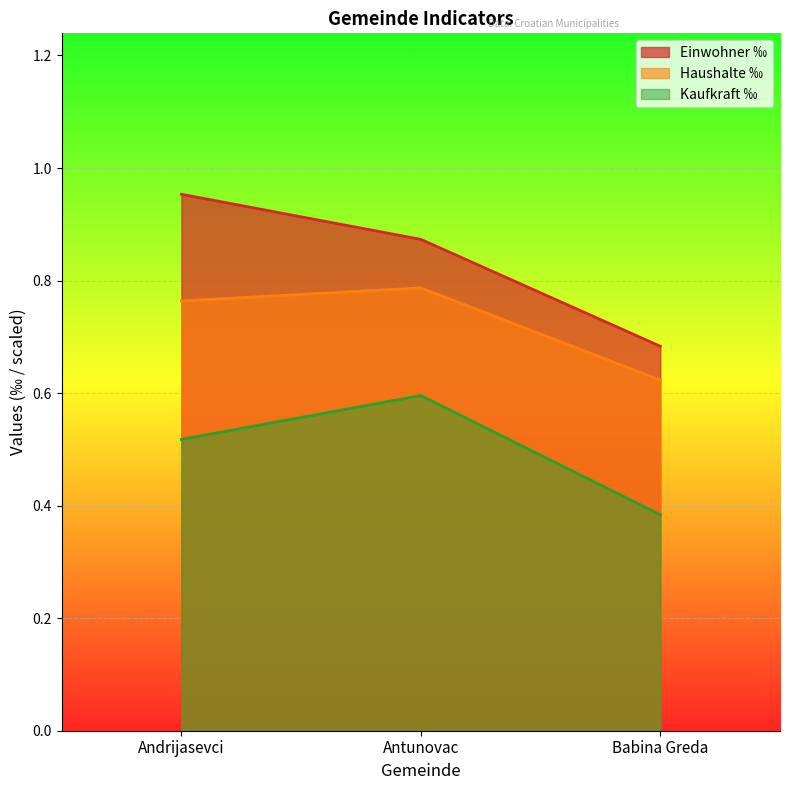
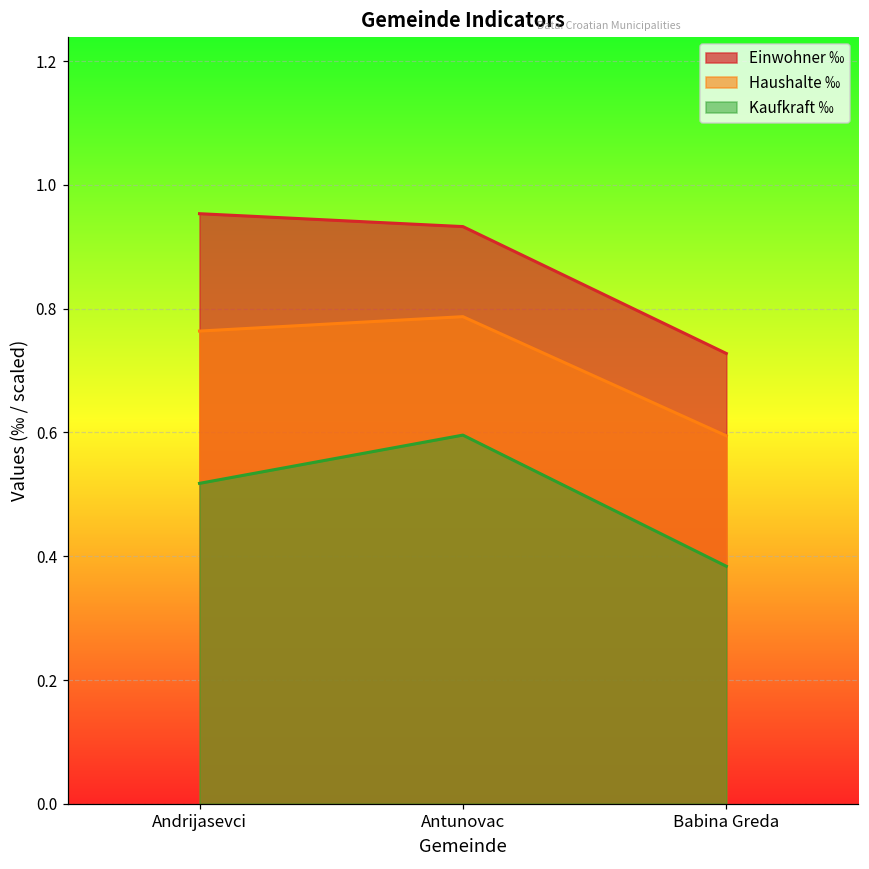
  {
    "Einwohner ‰": {
      "Andrijasevci": 0.95,
-     "Antunovac": 0.87,
-     "Babina Greda": 0.68
+     "Antunovac": 0.93,
+     "Babina Greda": 0.73
    },
    "Haushalte ‰": {
      "Andrijasevci": 0.76,
      "Antunovac": 0.79,
-     "Babina Greda": 0.62
+     "Babina Greda": 0.59
    },
    "Kaufkraft ‰": {
      "Andrijasevci": 0.52,
      "Antunovac": 0.60,
      "Babina Greda": 0.38
    }
  }
